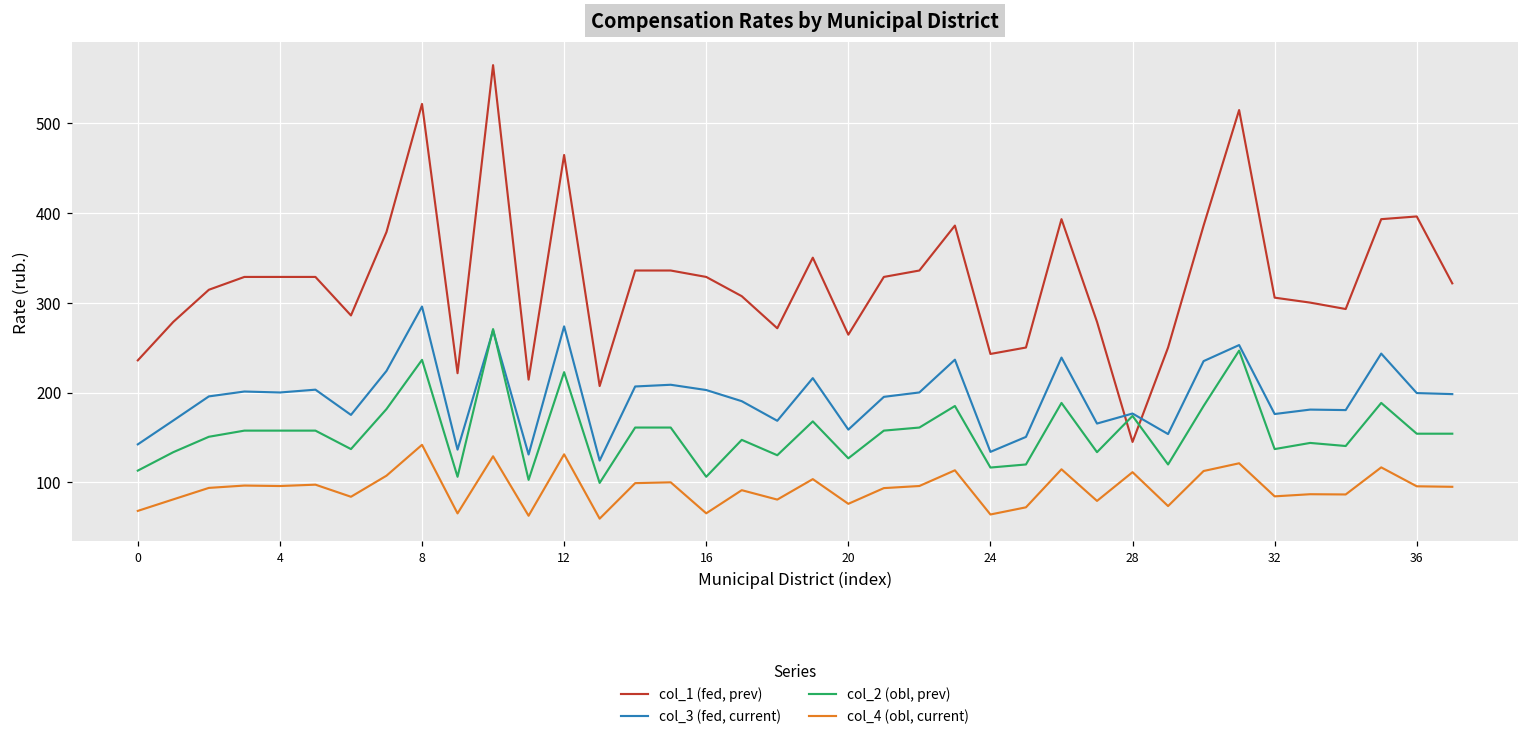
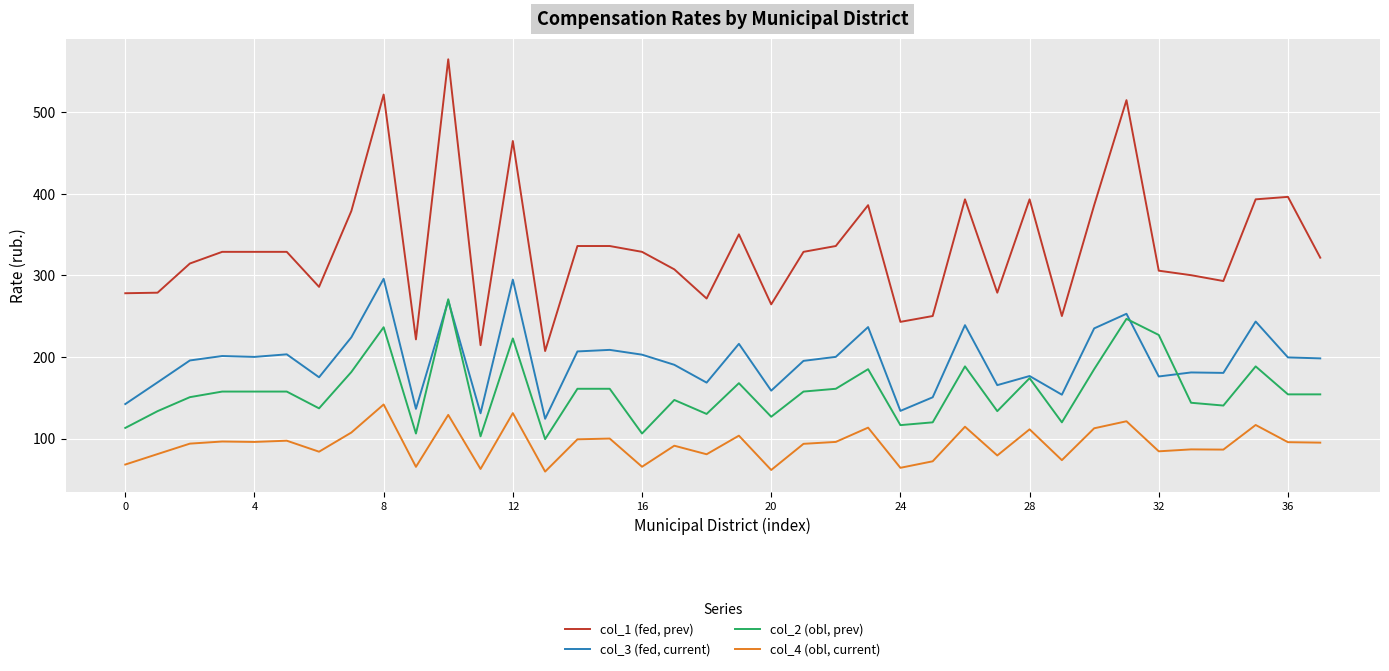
  {
    "col_1 (fed, prev)": {
-     "0": 240,
+     "0": 280,
      "4": 330,
      "8": 520,
      "12": 460,
      "16": 330,
      "20": 260,
      "24": 240,
-     "28": 150,
+     "28": 390,
      "32": 310,
      "36": 400
    },
    "col_3 (fed, current)": {
      "0": 140,
      "4": 200,
      "8": 300,
-     "12": 270,
+     "12": 290,
      "16": 200,
      "20": 160,
      "24": 130,
      "32": 180,
      "36": 200
    },
    "col_2 (obl, prev)": {
      "0": 110,
      "4": 160,
      "8": 240,
      "12": 220,
      "16": 110,
      "20": 130,
      "24": 120,
-     "32": 140,
+     "32": 230,
      "36": 150
    },
    "col_4 (obl, current)": {
      "0": 70,
      "4": 100,
      "8": 140,
      "12": 130,
      "16": 70,
-     "20": 80,
+     "20": 60,
      "24": 60,
      "28": 110,
      "32": 80,
      "36": 100
    }
  }
